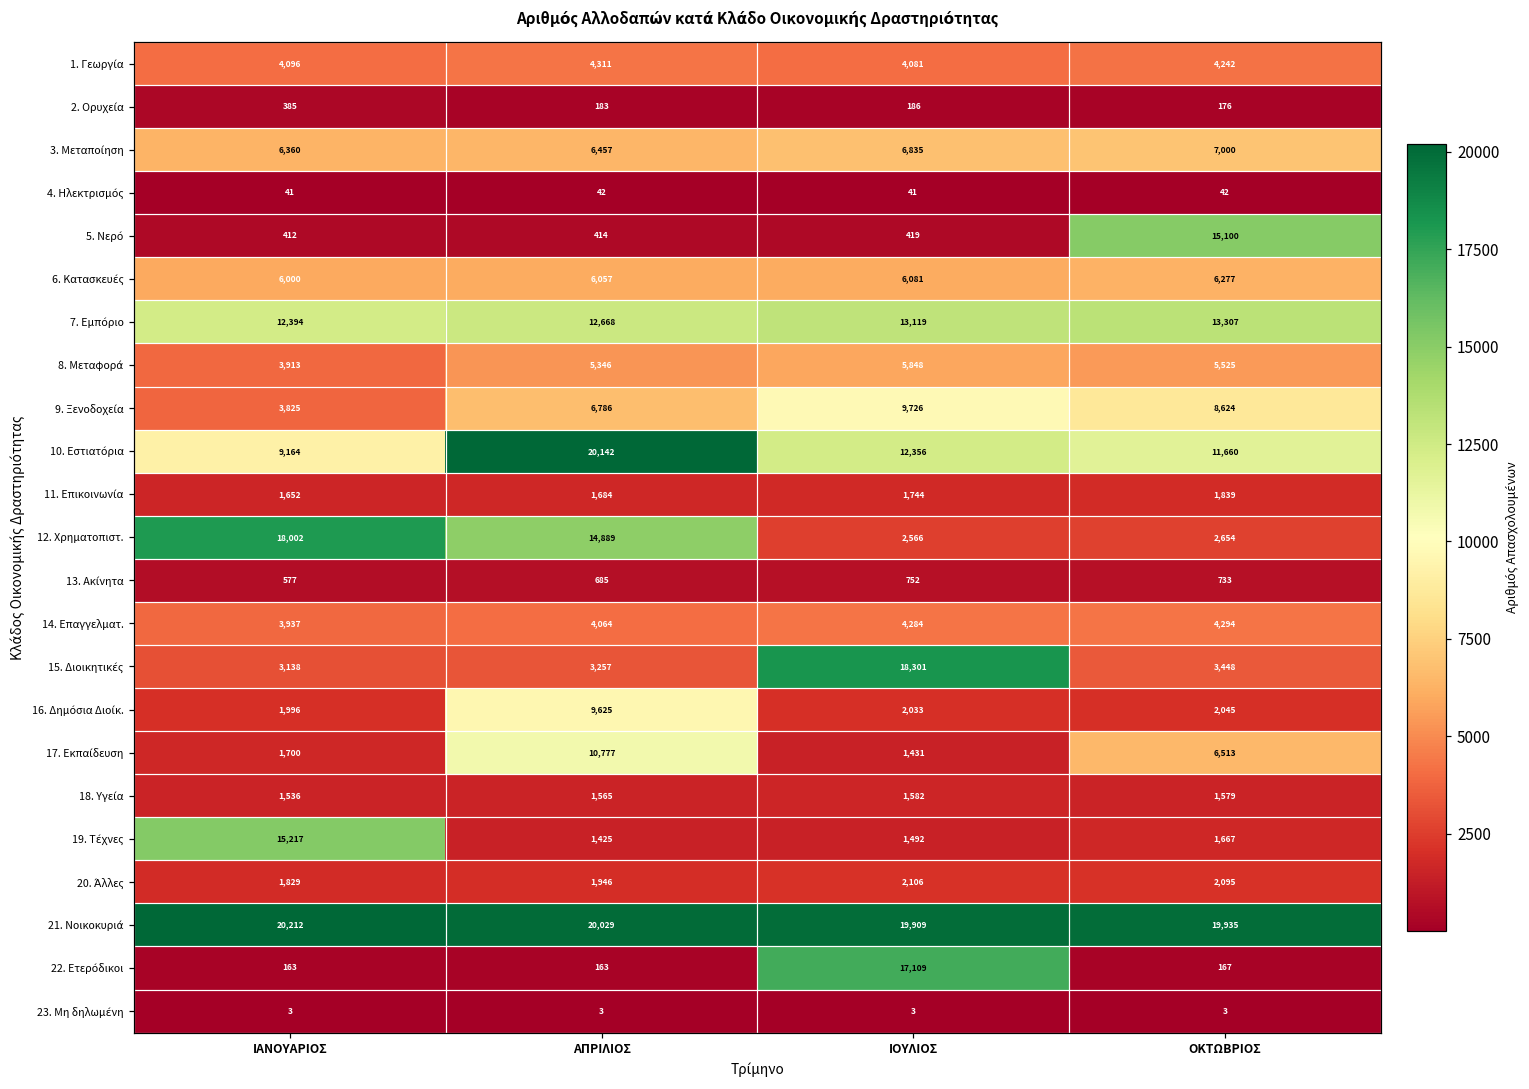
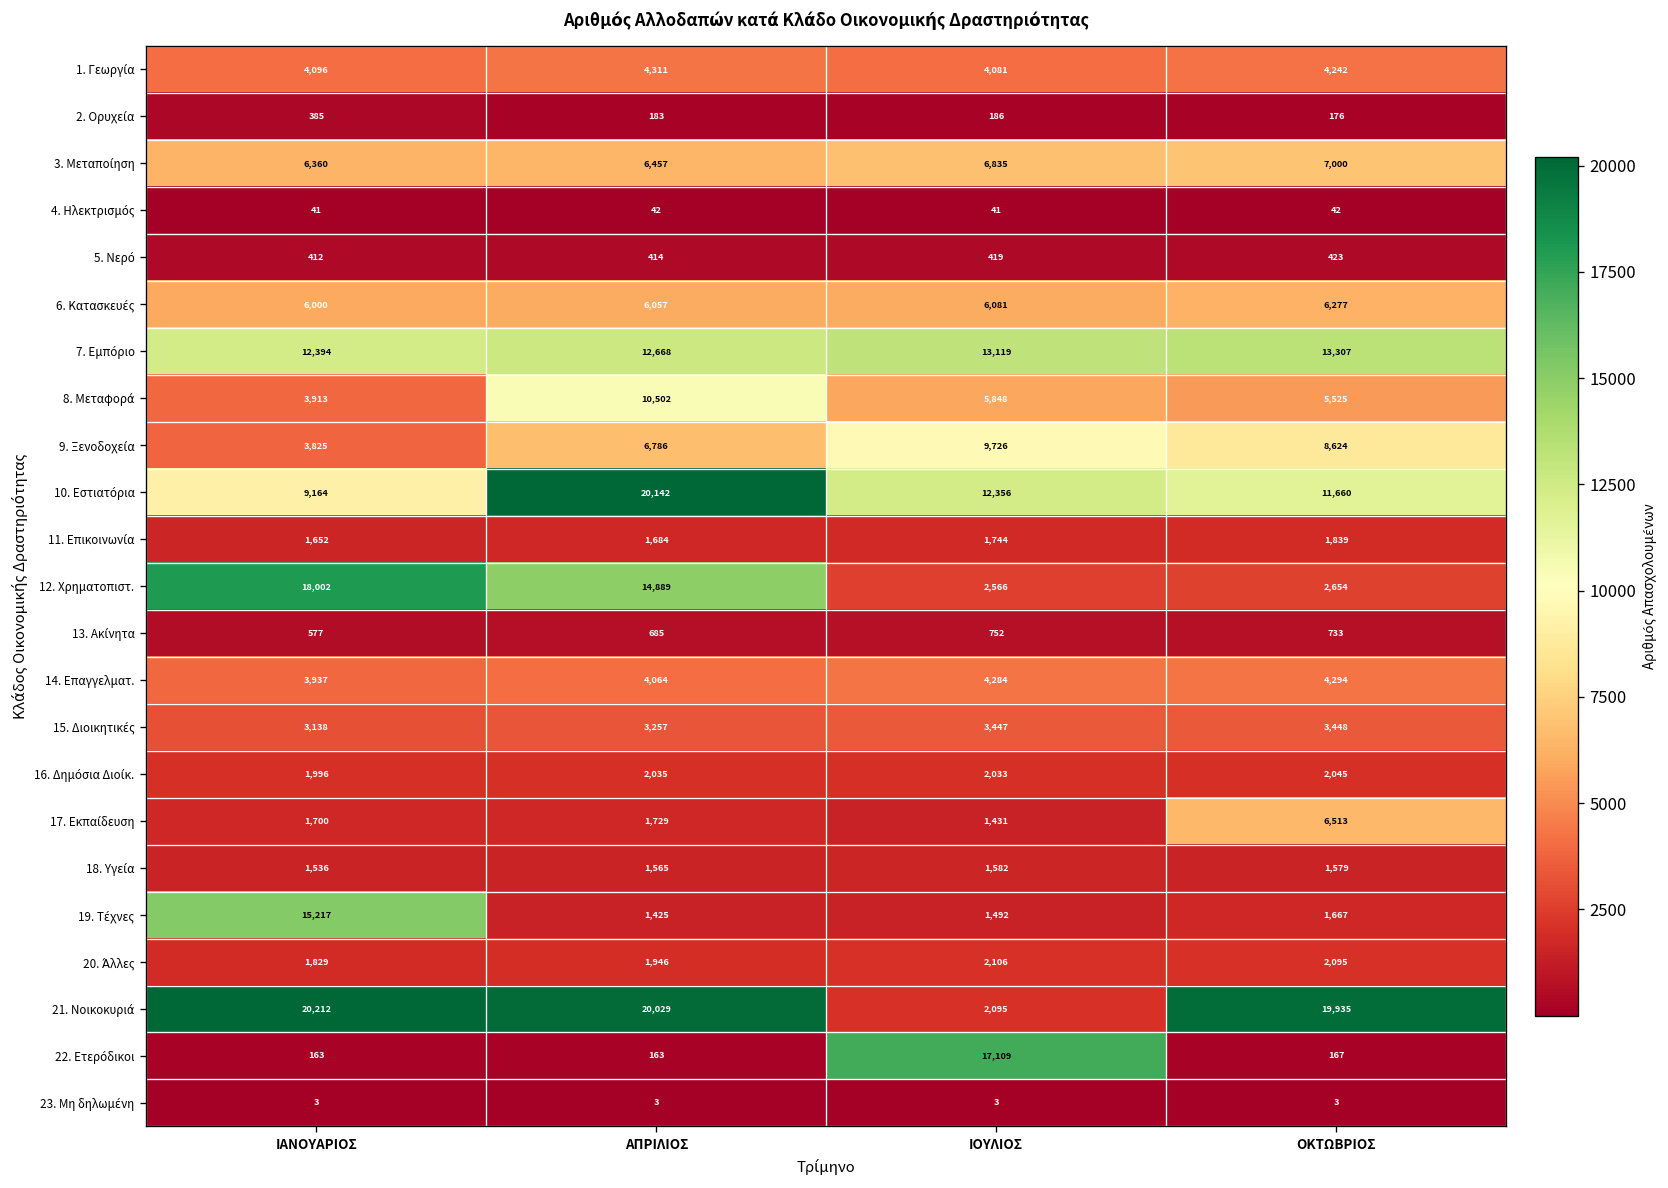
  {
    "1. Γεωργία": {
      "ΙΑΝΟΥΑΡΙΟΣ": "4,096",
      "ΑΠΡΙΛΙΟΣ": "4,311",
      "ΙΟΥΛΙΟΣ": "4,081",
      "ΟΚΤΩΒΡΙΟΣ": "4,242"
    },
    "2. Ορυχεία": {
      "ΙΑΝΟΥΑΡΙΟΣ": "385",
      "ΑΠΡΙΛΙΟΣ": "183",
      "ΙΟΥΛΙΟΣ": "186",
      "ΟΚΤΩΒΡΙΟΣ": "176"
    },
    "3. Μεταποίηση": {
      "ΙΑΝΟΥΑΡΙΟΣ": "6,360",
      "ΑΠΡΙΛΙΟΣ": "6,457",
      "ΙΟΥΛΙΟΣ": "6,835",
      "ΟΚΤΩΒΡΙΟΣ": "7,000"
    },
    "4. Ηλεκτρισμός": {
      "ΙΑΝΟΥΑΡΙΟΣ": "41",
      "ΑΠΡΙΛΙΟΣ": "42",
      "ΙΟΥΛΙΟΣ": "41",
      "ΟΚΤΩΒΡΙΟΣ": "42"
    },
    "5. Νερό": {
      "ΙΑΝΟΥΑΡΙΟΣ": "412",
      "ΑΠΡΙΛΙΟΣ": "414",
      "ΙΟΥΛΙΟΣ": "419",
-     "ΟΚΤΩΒΡΙΟΣ": "15,100"
+     "ΟΚΤΩΒΡΙΟΣ": "423"
    },
    "6. Κατασκευές": {
      "ΙΑΝΟΥΑΡΙΟΣ": "6,000",
      "ΑΠΡΙΛΙΟΣ": "6,057",
      "ΙΟΥΛΙΟΣ": "6,081",
      "ΟΚΤΩΒΡΙΟΣ": "6,277"
    },
    "7. Εμπόριο": {
      "ΙΑΝΟΥΑΡΙΟΣ": "12,394",
      "ΑΠΡΙΛΙΟΣ": "12,668",
      "ΙΟΥΛΙΟΣ": "13,119",
      "ΟΚΤΩΒΡΙΟΣ": "13,307"
    },
    "8. Μεταφορά": {
      "ΙΑΝΟΥΑΡΙΟΣ": "3,913",
-     "ΑΠΡΙΛΙΟΣ": "5,346",
+     "ΑΠΡΙΛΙΟΣ": "10,502",
      "ΙΟΥΛΙΟΣ": "5,848",
      "ΟΚΤΩΒΡΙΟΣ": "5,525"
    },
    "9. Ξενοδοχεία": {
      "ΙΑΝΟΥΑΡΙΟΣ": "3,825",
      "ΑΠΡΙΛΙΟΣ": "6,786",
      "ΙΟΥΛΙΟΣ": "9,726",
      "ΟΚΤΩΒΡΙΟΣ": "8,624"
    },
    "10. Εστιατόρια": {
      "ΙΑΝΟΥΑΡΙΟΣ": "9,164",
      "ΑΠΡΙΛΙΟΣ": "20,142",
      "ΙΟΥΛΙΟΣ": "12,356",
      "ΟΚΤΩΒΡΙΟΣ": "11,660"
    },
    "11. Επικοινωνία": {
      "ΙΑΝΟΥΑΡΙΟΣ": "1,652",
      "ΑΠΡΙΛΙΟΣ": "1,684",
      "ΙΟΥΛΙΟΣ": "1,744",
      "ΟΚΤΩΒΡΙΟΣ": "1,839"
    },
    "12. Χρηματοπιστ.": {
      "ΙΑΝΟΥΑΡΙΟΣ": "18,002",
      "ΑΠΡΙΛΙΟΣ": "14,889",
      "ΙΟΥΛΙΟΣ": "2,566",
      "ΟΚΤΩΒΡΙΟΣ": "2,654"
    },
    "13. Ακίνητα": {
      "ΙΑΝΟΥΑΡΙΟΣ": "577",
      "ΑΠΡΙΛΙΟΣ": "685",
      "ΙΟΥΛΙΟΣ": "752",
      "ΟΚΤΩΒΡΙΟΣ": "733"
    },
    "14. Επαγγελματ.": {
      "ΙΑΝΟΥΑΡΙΟΣ": "3,937",
      "ΑΠΡΙΛΙΟΣ": "4,064",
      "ΙΟΥΛΙΟΣ": "4,284",
      "ΟΚΤΩΒΡΙΟΣ": "4,294"
    },
    "15. Διοικητικές": {
      "ΙΑΝΟΥΑΡΙΟΣ": "3,138",
      "ΑΠΡΙΛΙΟΣ": "3,257",
-     "ΙΟΥΛΙΟΣ": "18,301",
+     "ΙΟΥΛΙΟΣ": "3,447",
      "ΟΚΤΩΒΡΙΟΣ": "3,448"
    },
    "16. Δημόσια Διοίκ.": {
      "ΙΑΝΟΥΑΡΙΟΣ": "1,996",
-     "ΑΠΡΙΛΙΟΣ": "9,625",
+     "ΑΠΡΙΛΙΟΣ": "2,035",
      "ΙΟΥΛΙΟΣ": "2,033",
      "ΟΚΤΩΒΡΙΟΣ": "2,045"
    },
    "17. Εκπαίδευση": {
      "ΙΑΝΟΥΑΡΙΟΣ": "1,700",
-     "ΑΠΡΙΛΙΟΣ": "10,777",
+     "ΑΠΡΙΛΙΟΣ": "1,729",
      "ΙΟΥΛΙΟΣ": "1,431",
      "ΟΚΤΩΒΡΙΟΣ": "6,513"
    },
    "18. Υγεία": {
      "ΙΑΝΟΥΑΡΙΟΣ": "1,536",
      "ΑΠΡΙΛΙΟΣ": "1,565",
      "ΙΟΥΛΙΟΣ": "1,582",
      "ΟΚΤΩΒΡΙΟΣ": "1,579"
    },
    "19. Τέχνες": {
      "ΙΑΝΟΥΑΡΙΟΣ": "15,217",
      "ΑΠΡΙΛΙΟΣ": "1,425",
      "ΙΟΥΛΙΟΣ": "1,492",
      "ΟΚΤΩΒΡΙΟΣ": "1,667"
    },
    "20. Άλλες": {
      "ΙΑΝΟΥΑΡΙΟΣ": "1,829",
      "ΑΠΡΙΛΙΟΣ": "1,946",
      "ΙΟΥΛΙΟΣ": "2,106",
      "ΟΚΤΩΒΡΙΟΣ": "2,095"
    },
    "21. Νοικοκυριά": {
      "ΙΑΝΟΥΑΡΙΟΣ": "20,212",
      "ΑΠΡΙΛΙΟΣ": "20,029",
-     "ΙΟΥΛΙΟΣ": "19,909",
+     "ΙΟΥΛΙΟΣ": "2,095",
      "ΟΚΤΩΒΡΙΟΣ": "19,935"
    },
    "22. Ετερόδικοι": {
      "ΙΑΝΟΥΑΡΙΟΣ": "163",
      "ΑΠΡΙΛΙΟΣ": "163",
      "ΙΟΥΛΙΟΣ": "17,109",
      "ΟΚΤΩΒΡΙΟΣ": "167"
    },
    "23. Μη δηλωμένη": {
      "ΙΑΝΟΥΑΡΙΟΣ": "3",
      "ΑΠΡΙΛΙΟΣ": "3",
      "ΙΟΥΛΙΟΣ": "3",
      "ΟΚΤΩΒΡΙΟΣ": "3"
    }
  }
